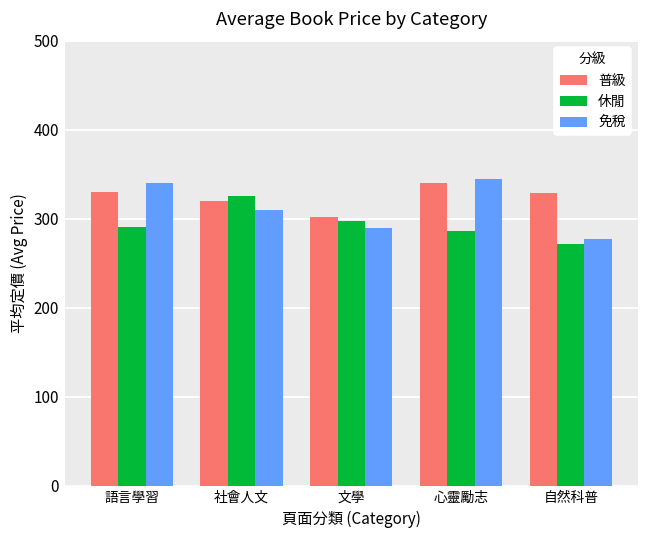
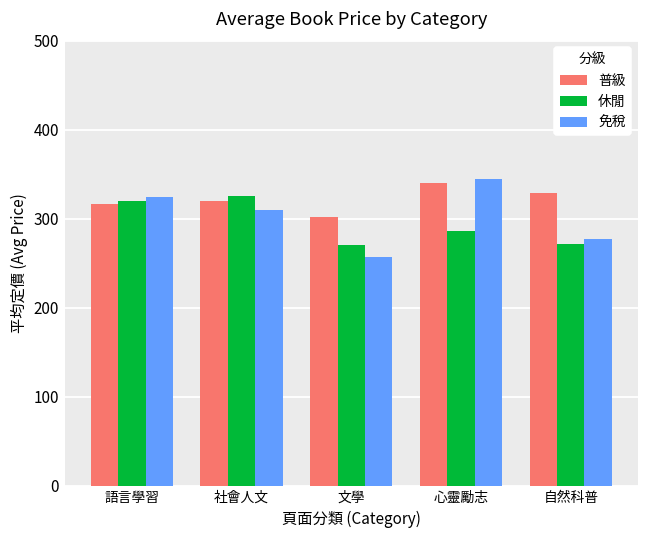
  {
    "普級": {
-     "語言學習": 330,
+     "語言學習": 320,
      "社會人文": 320,
      "文學": 300,
      "心靈勵志": 340,
      "自然科普": 330
    },
    "休閒": {
-     "語言學習": 290,
+     "語言學習": 320,
      "社會人文": 330,
-     "文學": 300,
+     "文學": 270,
      "心靈勵志": 290,
      "自然科普": 270
    },
    "免稅": {
-     "語言學習": 340,
+     "語言學習": 320,
      "社會人文": 310,
-     "文學": 290,
+     "文學": 260,
      "心靈勵志": 350,
      "自然科普": 280
    }
  }
